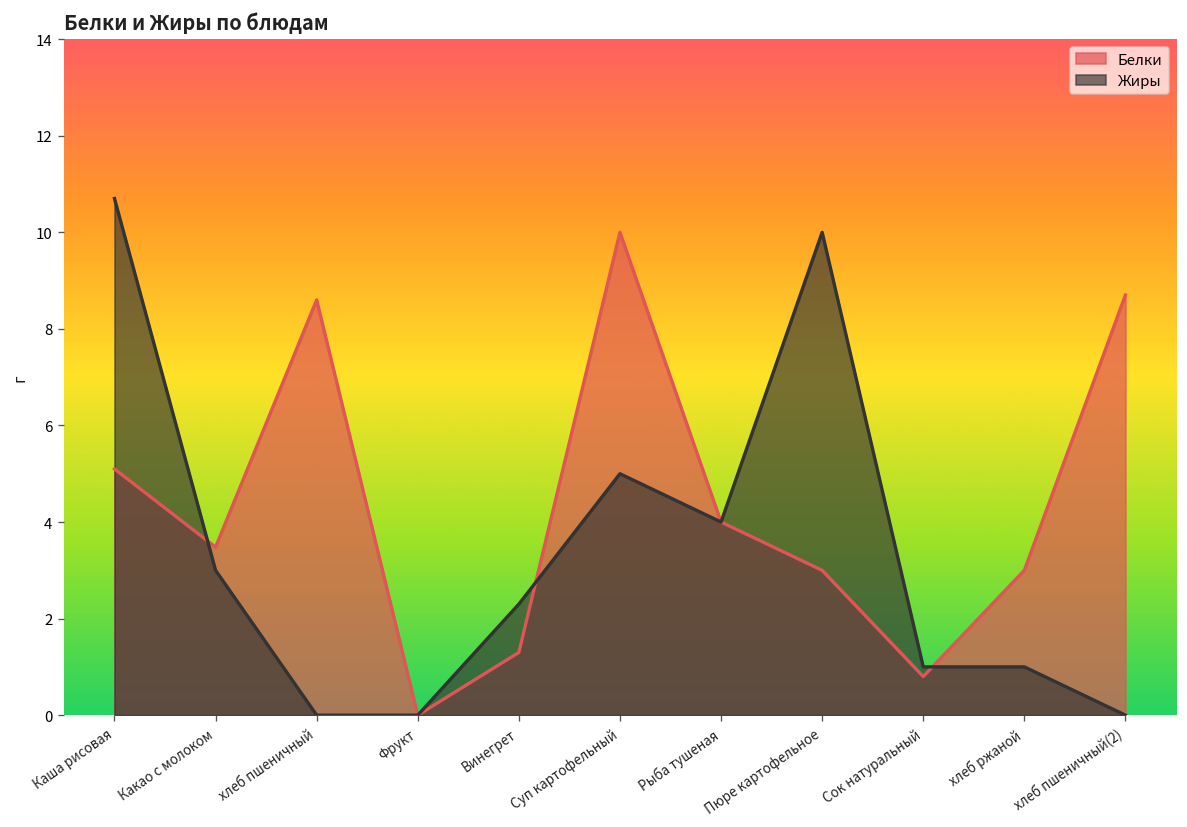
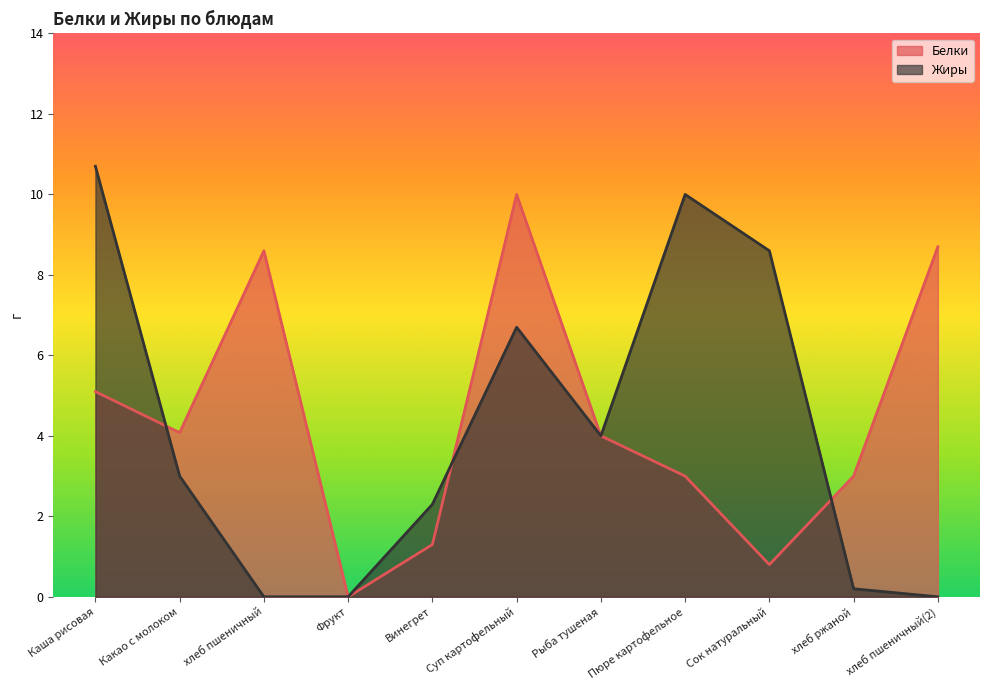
  {
    "Белки": {
      "Каша рисовая": 5.1,
-     "Какао с молоком": 3.5,
+     "Какао с молоком": 4.1,
      "хлеб пшеничный": 8.6,
      "Винегрет": 1.3,
      "Суп картофельный": 10.0,
      "Пюре картофельное": 3.0,
      "Сок натуральный": 0.8,
      "хлеб ржаной": 3.0,
      "хлеб пшеничный(2)": 8.7
    },
    "Жиры": {
      "Каша рисовая": 10.7,
      "Какао с молоком": 3.0,
      "хлеб пшеничный": 0.0,
      "Винегрет": 2.3,
-     "Суп картофельный": 5.0,
+     "Суп картофельный": 6.7,
      "Пюре картофельное": 10.0,
-     "Сок натуральный": 1.0,
-     "хлеб ржаной": 1.0,
+     "Сок натуральный": 8.6,
+     "хлеб ржаной": 0.2,
      "хлеб пшеничный(2)": 0.0
    }
  }
